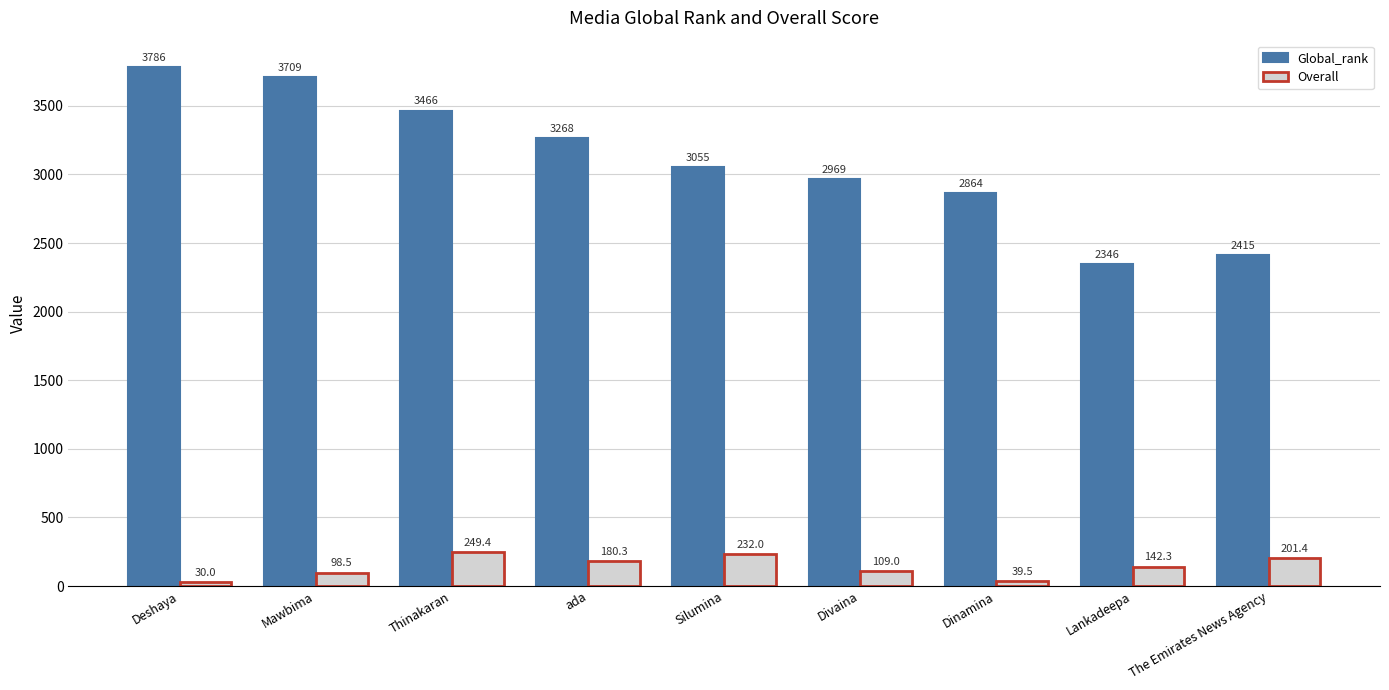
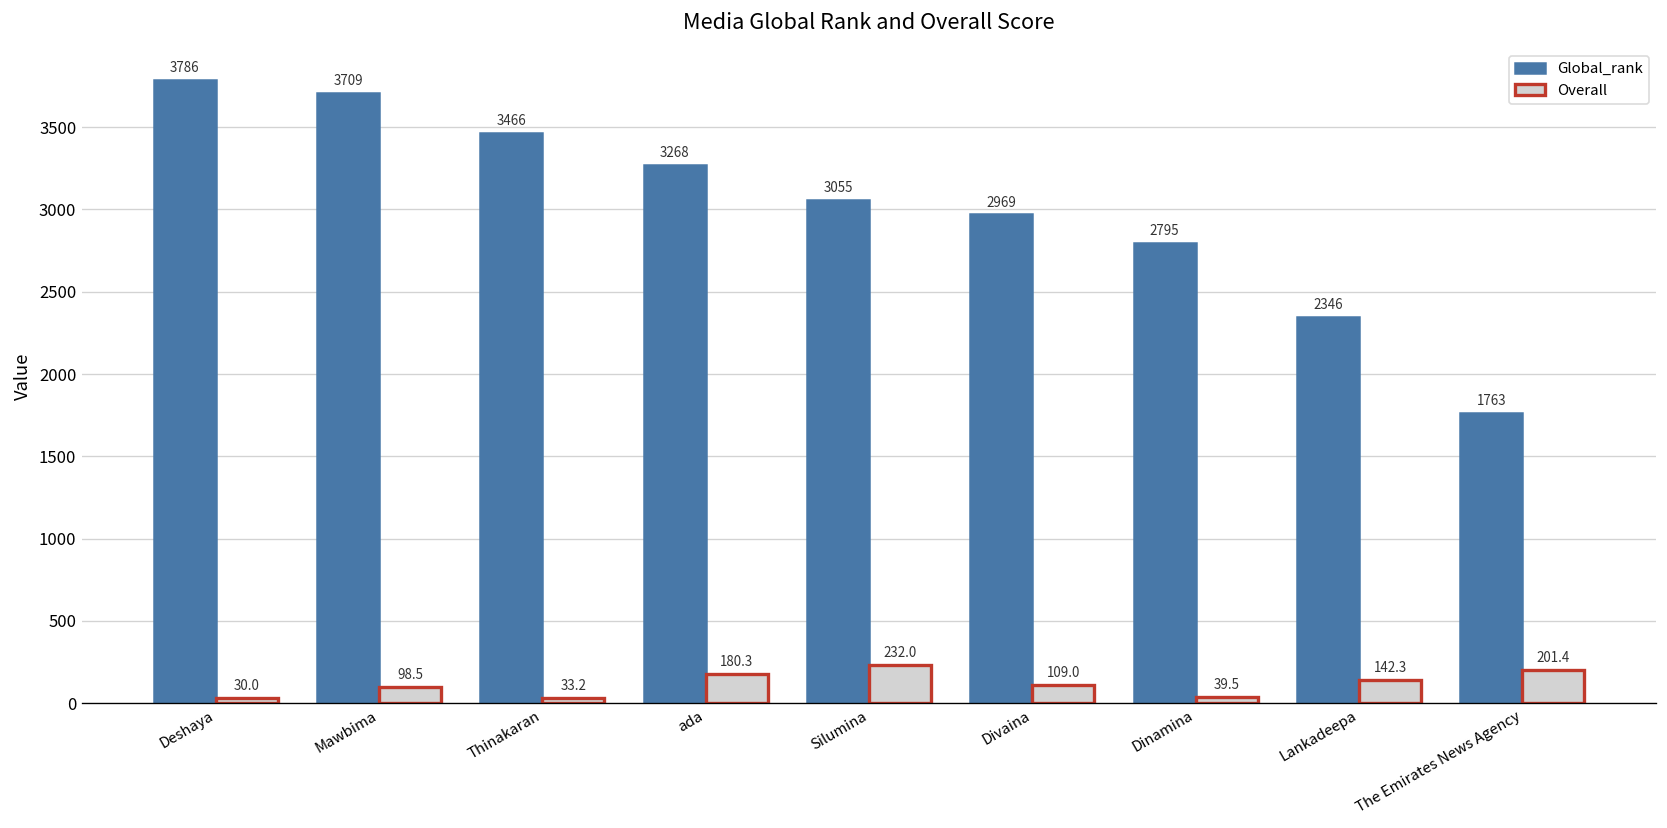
  {
    "Global_rank": {
      "Deshaya": 3786,
      "Mawbima": 3709,
      "Thinakaran": 3466,
      "ada": 3268,
      "Silumina": 3055,
      "Divaina": 2969,
-     "Dinamina": 2864,
+     "Dinamina": 2795,
      "Lankadeepa": 2346,
-     "The Emirates News Agency": 2415
+     "The Emirates News Agency": 1763
    },
    "Overall": {
      "Deshaya": 30.0,
      "Mawbima": 98.5,
-     "Thinakaran": 249.4,
+     "Thinakaran": 33.2,
      "ada": 180.3,
      "Silumina": 232.0,
      "Divaina": 109.0,
      "Dinamina": 39.5,
      "Lankadeepa": 142.3,
      "The Emirates News Agency": 201.4
    }
  }
